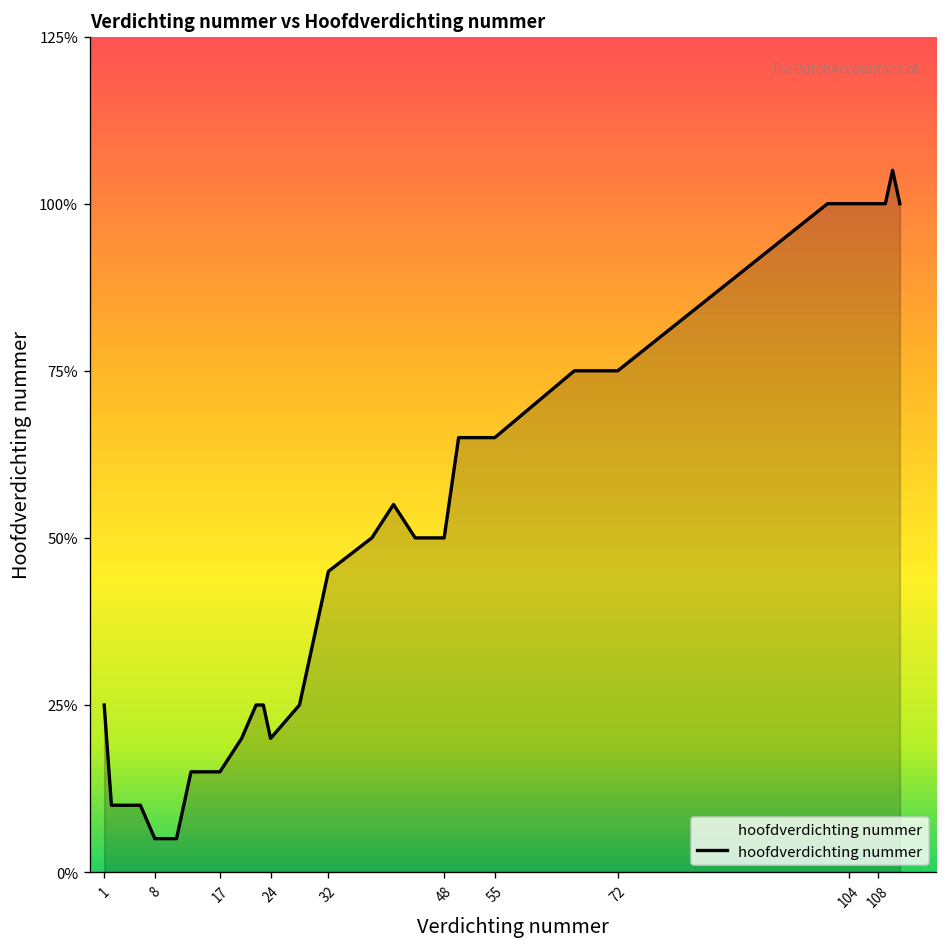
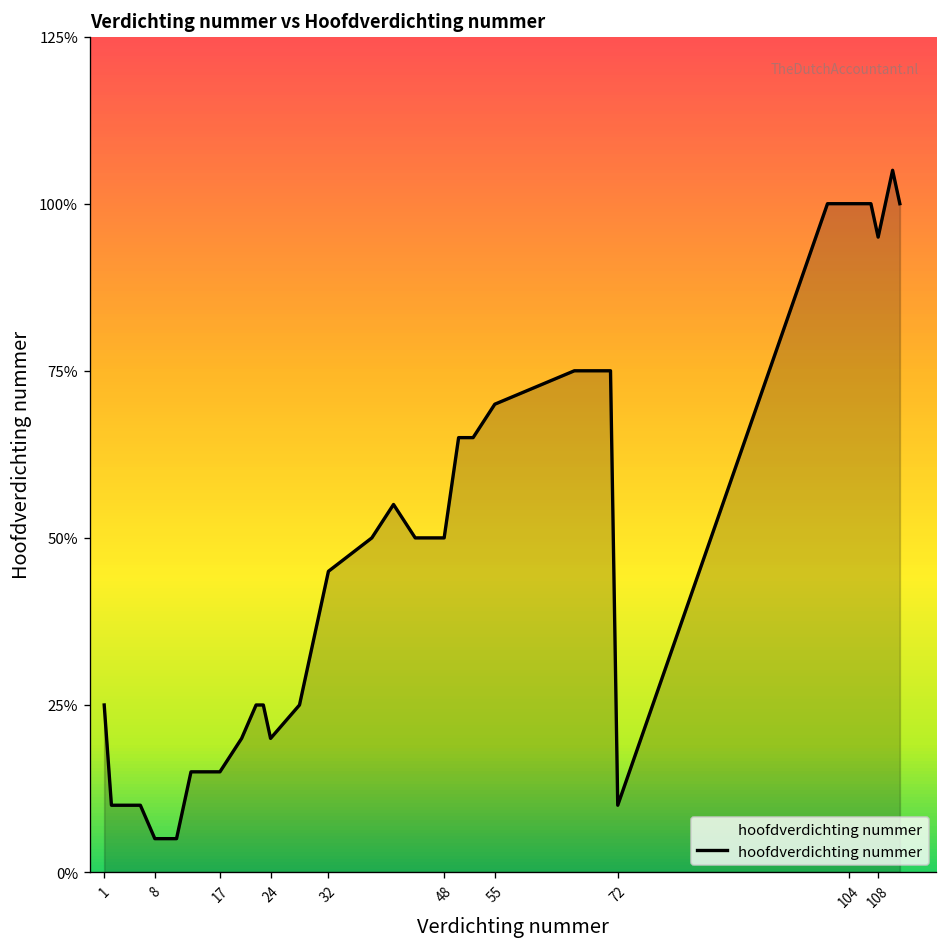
  {
    "1": "25%",
    "8": "5%",
    "17": "15%",
    "24": "20%",
    "32": "45%",
    "48": "50%",
-   "55": "65%",
-   "72": "75%",
+   "55": "70%",
+   "72": "10%",
    "104": "100%",
-   "108": "100%"
+   "108": "95%"
  }
